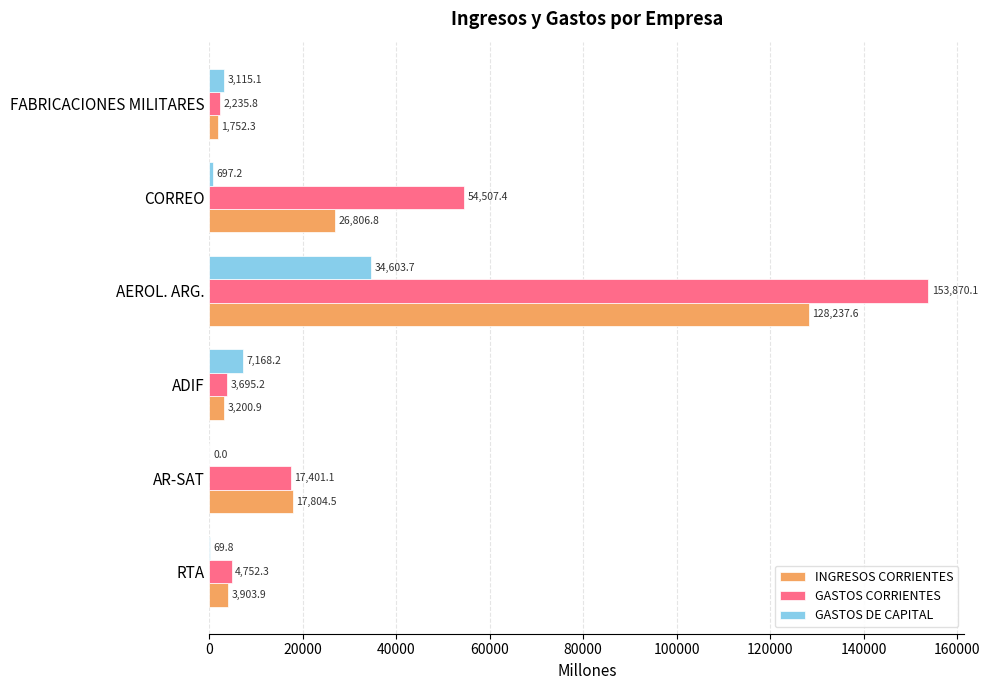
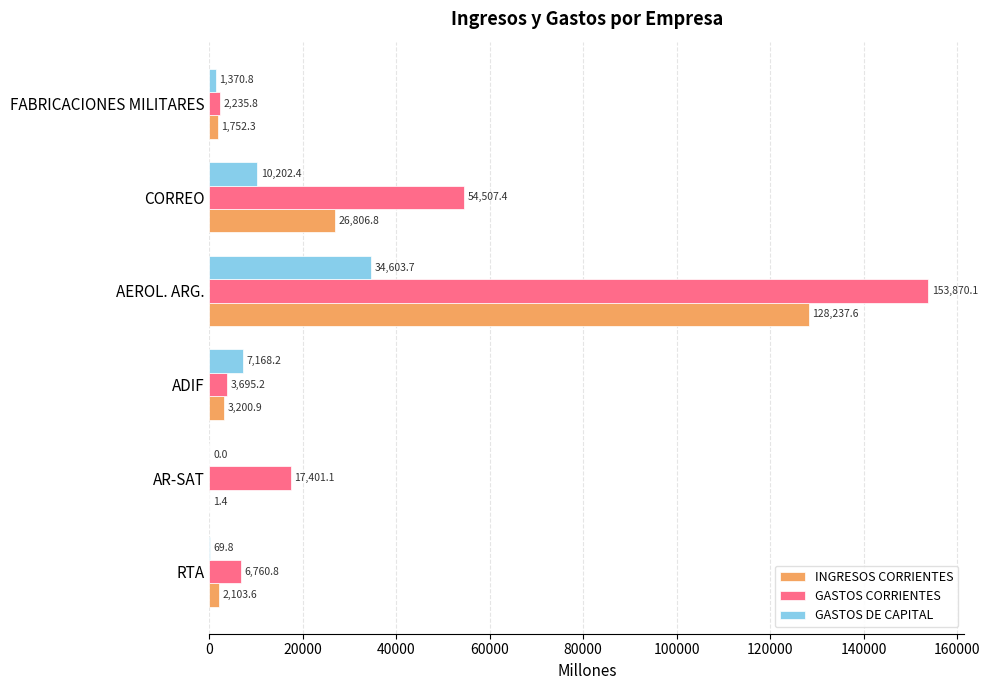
  {
    "INGRESOS CORRIENTES": {
      "FABRICACIONES MILITARES": "1,752.3",
      "CORREO": "26,806.8",
      "AEROL. ARG.": "128,237.6",
      "ADIF": "3,200.9",
-     "AR-SAT": "17,804.5",
-     "RTA": "3,903.9"
+     "AR-SAT": "1.4",
+     "RTA": "2,103.6"
    },
    "GASTOS CORRIENTES": {
      "FABRICACIONES MILITARES": "2,235.8",
      "CORREO": "54,507.4",
      "AEROL. ARG.": "153,870.1",
      "ADIF": "3,695.2",
      "AR-SAT": "17,401.1",
-     "RTA": "4,752.3"
+     "RTA": "6,760.8"
    },
    "GASTOS DE CAPITAL": {
-     "FABRICACIONES MILITARES": "3,115.1",
-     "CORREO": "697.2",
+     "FABRICACIONES MILITARES": "1,370.8",
+     "CORREO": "10,202.4",
      "AEROL. ARG.": "34,603.7",
      "ADIF": "7,168.2",
      "AR-SAT": "0.0",
      "RTA": "69.8"
    }
  }
